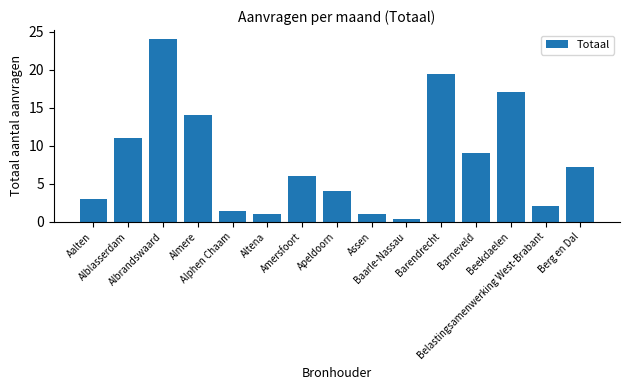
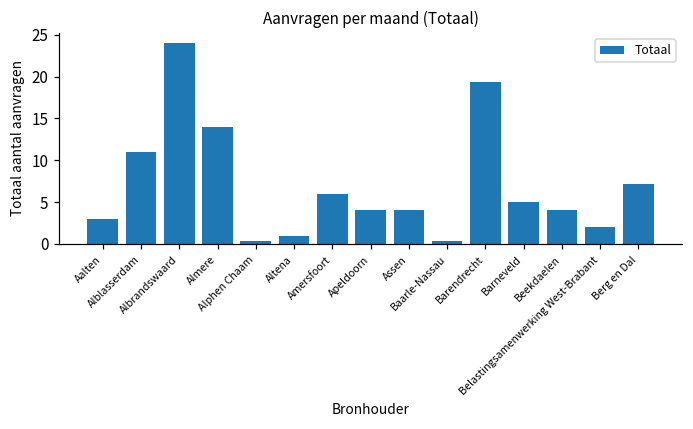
  {
    "Aalten": 3,
    "Alblasserdam": 11,
    "Albrandswaard": 24,
    "Almere": 14,
-   "Alphen Chaam": 1,
+   "Alphen Chaam": 0,
    "Altena": 1,
    "Amersfoort": 6,
    "Apeldoorn": 4,
-   "Assen": 1,
+   "Assen": 4,
    "Baarle-Nassau": 0,
    "Barendrecht": 19,
-   "Barneveld": 9,
-   "Beekdaelen": 17,
+   "Barneveld": 5,
+   "Beekdaelen": 4,
    "Belastingsamenwerking West-Brabant": 2,
    "Berg en Dal": 7
  }
